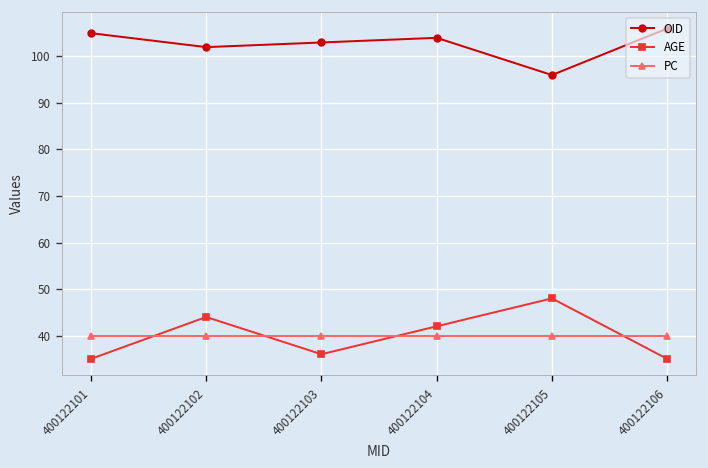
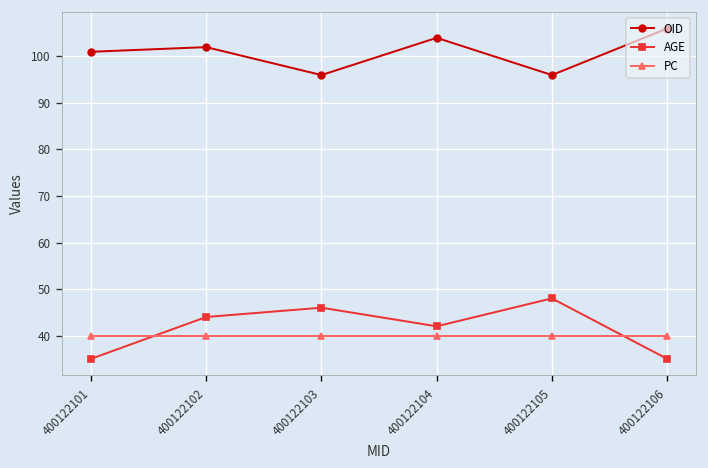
  {
    "OID": {
-     "400122101": 105,
+     "400122101": 101,
      "400122102": 102,
-     "400122103": 103,
+     "400122103": 96,
      "400122104": 104,
      "400122105": 96
    },
    "AGE": {
      "400122101": 35,
      "400122102": 44,
-     "400122103": 36,
+     "400122103": 46,
      "400122104": 42,
      "400122105": 48,
      "400122106": 35
    },
    "PC": {
      "400122101": 40,
      "400122102": 40,
      "400122103": 40,
      "400122104": 40,
      "400122105": 40,
      "400122106": 40
    }
  }
